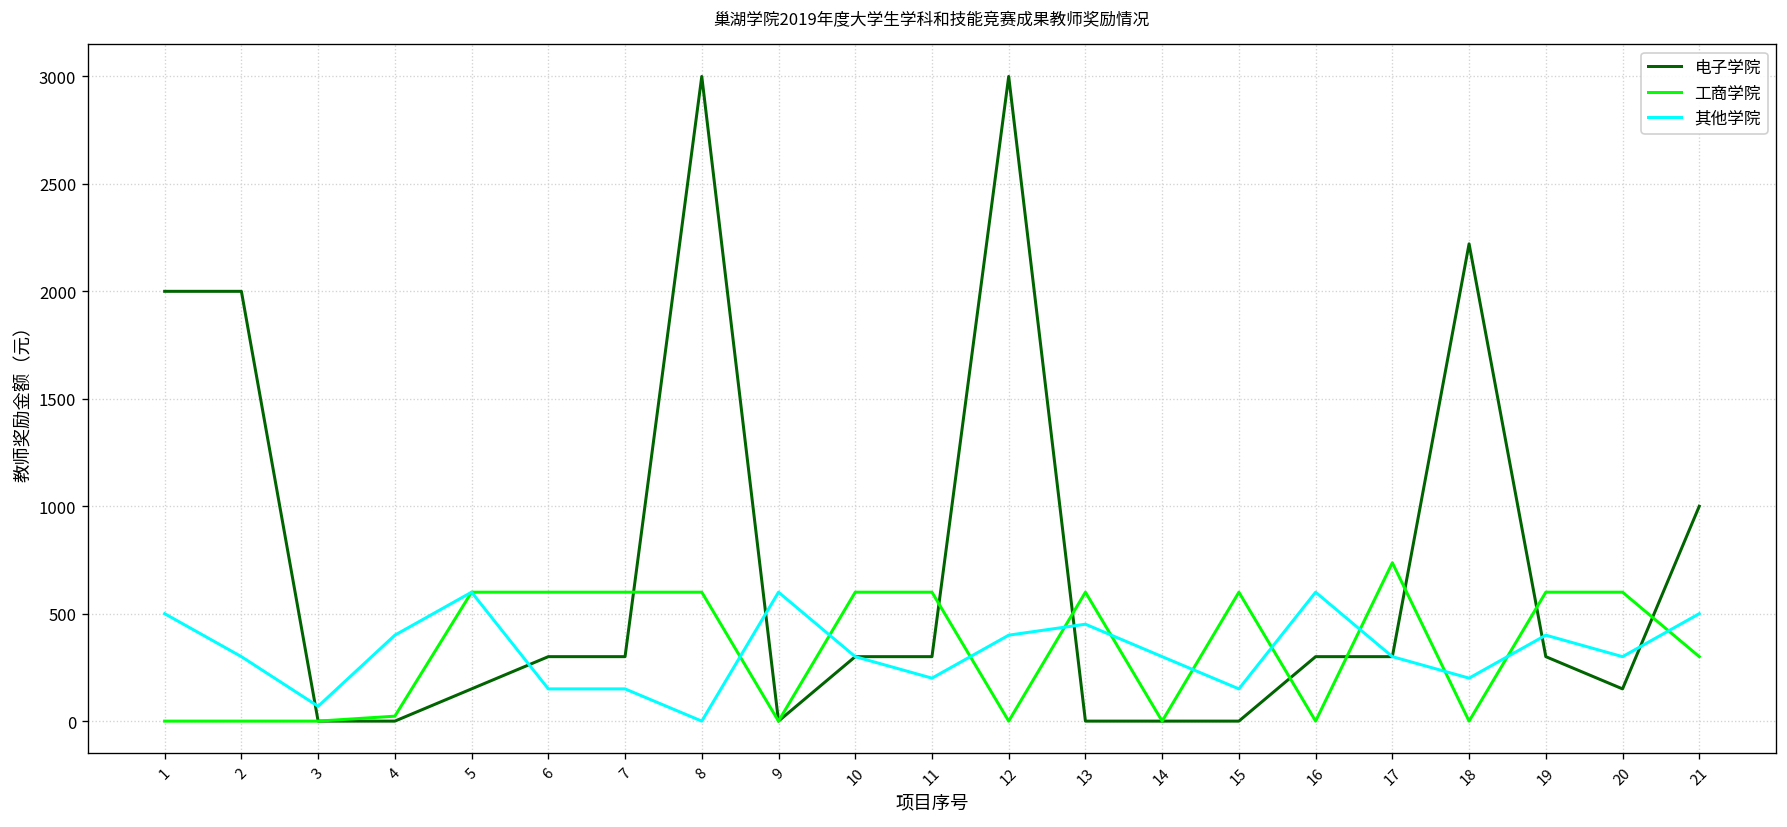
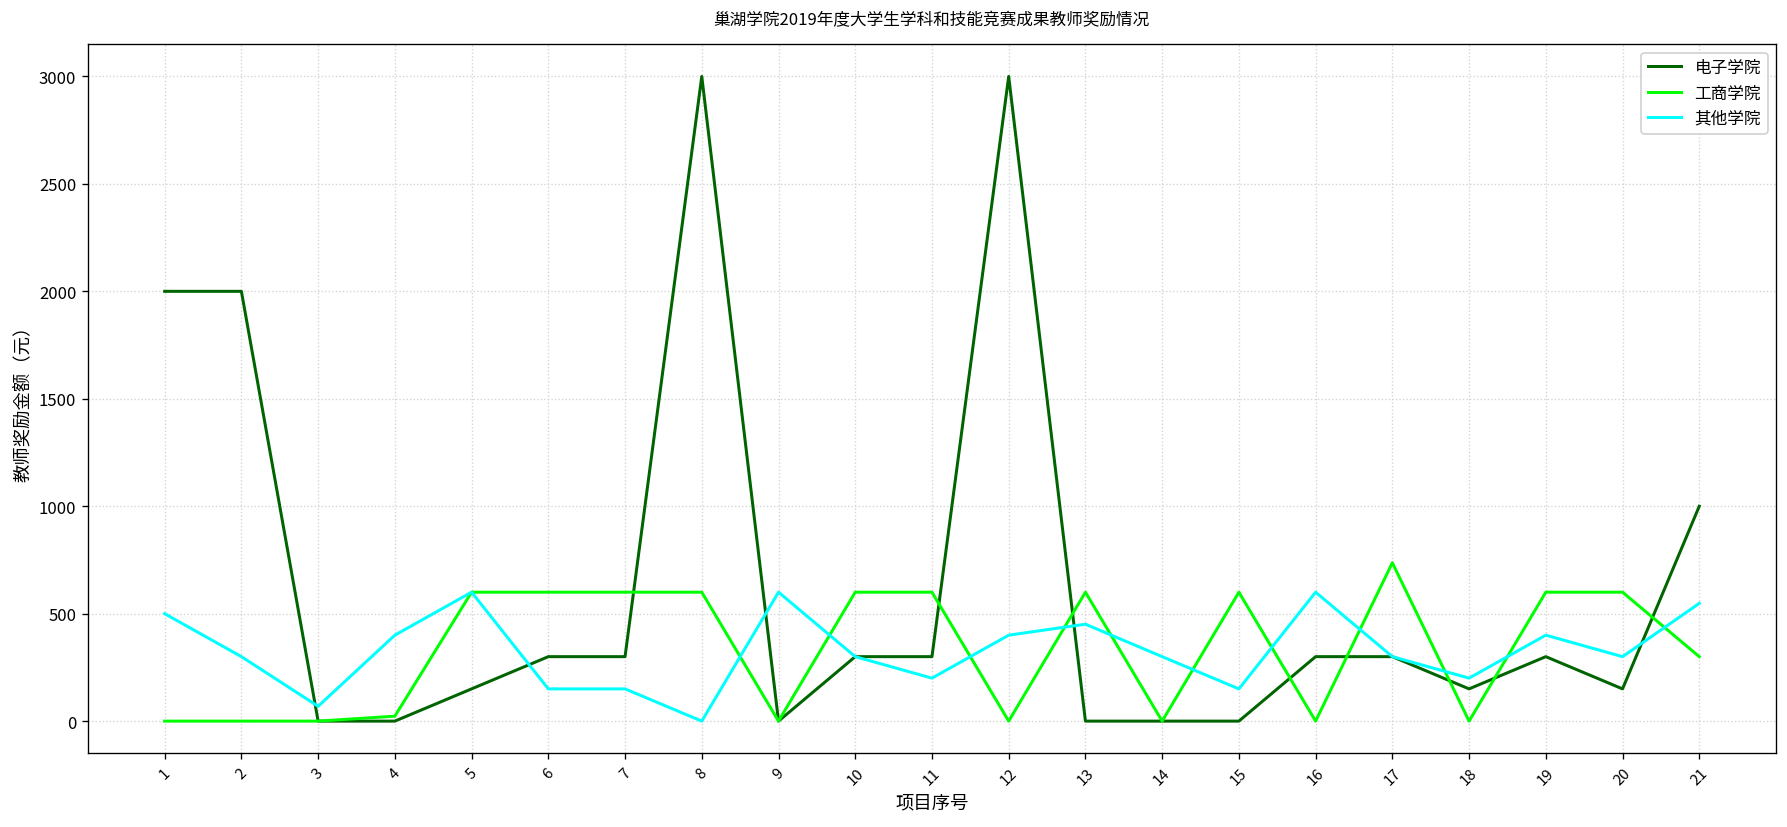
  {
    "电子学院": {
      "1": 2000,
      "2": 2000,
      "4": 0,
      "5": 150,
      "6": 300,
      "7": 300,
      "8": 3000,
      "11": 300,
      "12": 3000,
      "13": 0,
      "15": 0,
      "16": 300,
-     "18": 2220,
+     "18": 150,
      "19": 300,
      "20": 150,
      "21": 1000
    },
    "工商学院": {
      "1": 0,
      "2": 0,
      "4": 20,
      "6": 600,
      "7": 600,
      "8": 600,
      "10": 600,
      "11": 600,
      "12": 0,
      "13": 600,
      "15": 600,
      "16": 0,
      "17": 740,
      "18": 0,
      "19": 600,
      "20": 600,
      "21": 300
    },
    "其他学院": {
      "1": 500,
      "2": 300,
      "3": 70,
      "4": 400,
      "6": 150,
      "7": 150,
      "8": 0,
      "9": 600,
      "11": 200,
      "12": 400,
      "13": 450,
      "14": 300,
      "15": 150,
      "16": 600,
      "18": 200,
      "19": 400,
      "20": 300,
-     "21": 500
+     "21": 550
    }
  }
